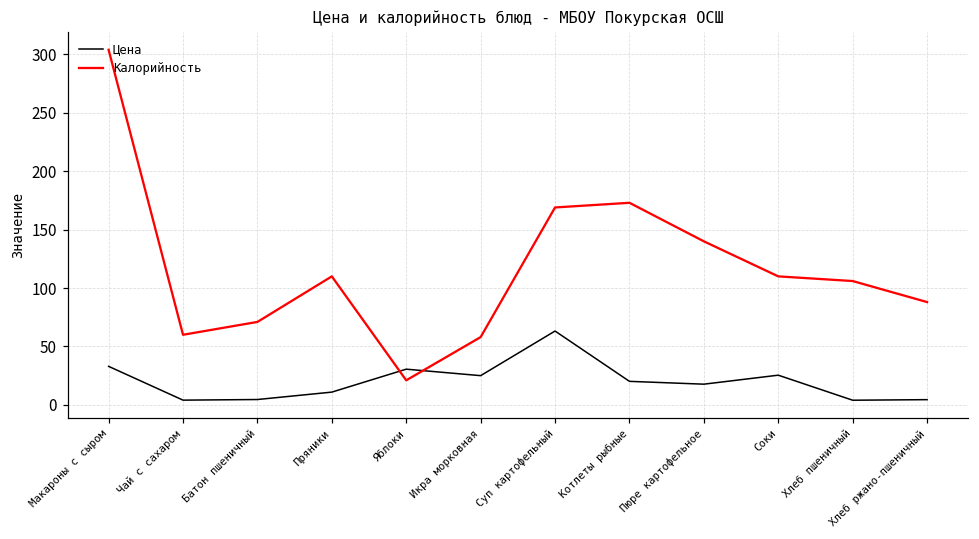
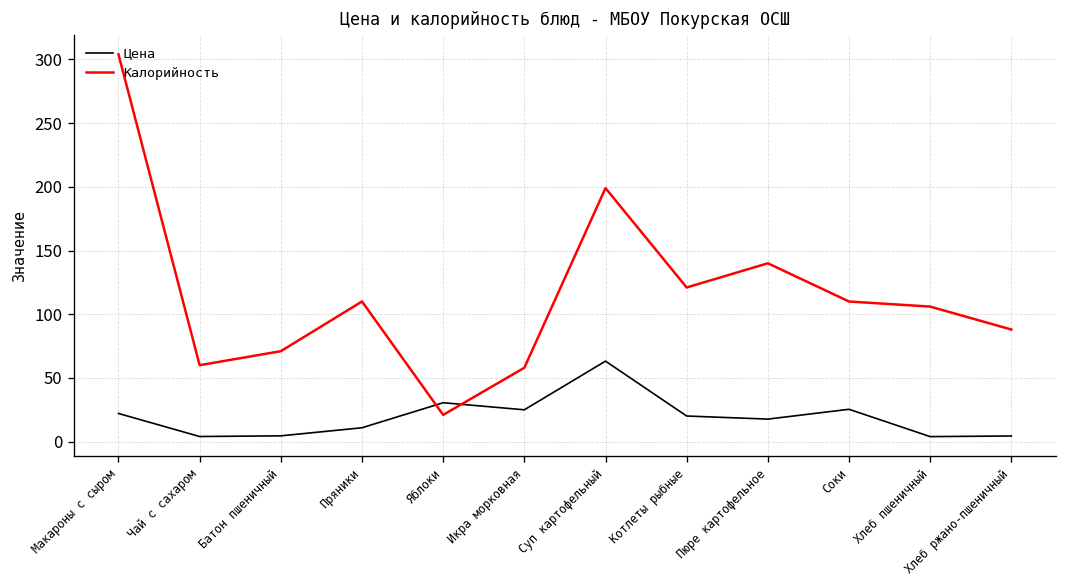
  {
    "Цена": {
-     "Макароны с сыром": 33,
+     "Макароны с сыром": 22,
      "Чай с сахаром": 4,
      "Батон пшеничный": 5,
      "Пряники": 11,
      "Яблоки": 31,
      "Икра морковная": 25,
      "Суп картофельный": 63,
      "Котлеты рыбные": 20,
      "Пюре картофельное": 18,
      "Соки": 25,
      "Хлеб пшеничный": 4,
      "Хлеб ржано-пшеничный": 4
    },
    "Калорийность": {
      "Макароны с сыром": 304,
      "Чай с сахаром": 60,
      "Батон пшеничный": 71,
      "Пряники": 110,
      "Яблоки": 21,
      "Икра морковная": 58,
-     "Суп картофельный": 169,
-     "Котлеты рыбные": 173,
+     "Суп картофельный": 199,
+     "Котлеты рыбные": 121,
      "Пюре картофельное": 140,
      "Соки": 110,
      "Хлеб пшеничный": 106,
      "Хлеб ржано-пшеничный": 88
    }
  }
